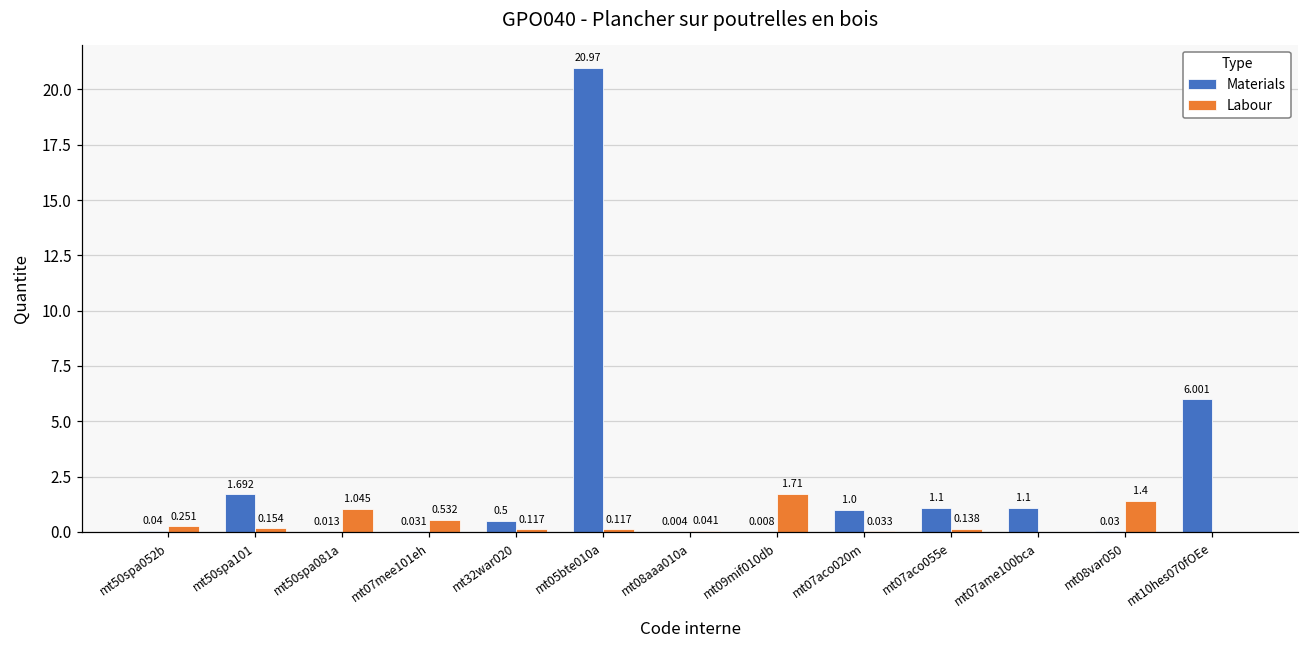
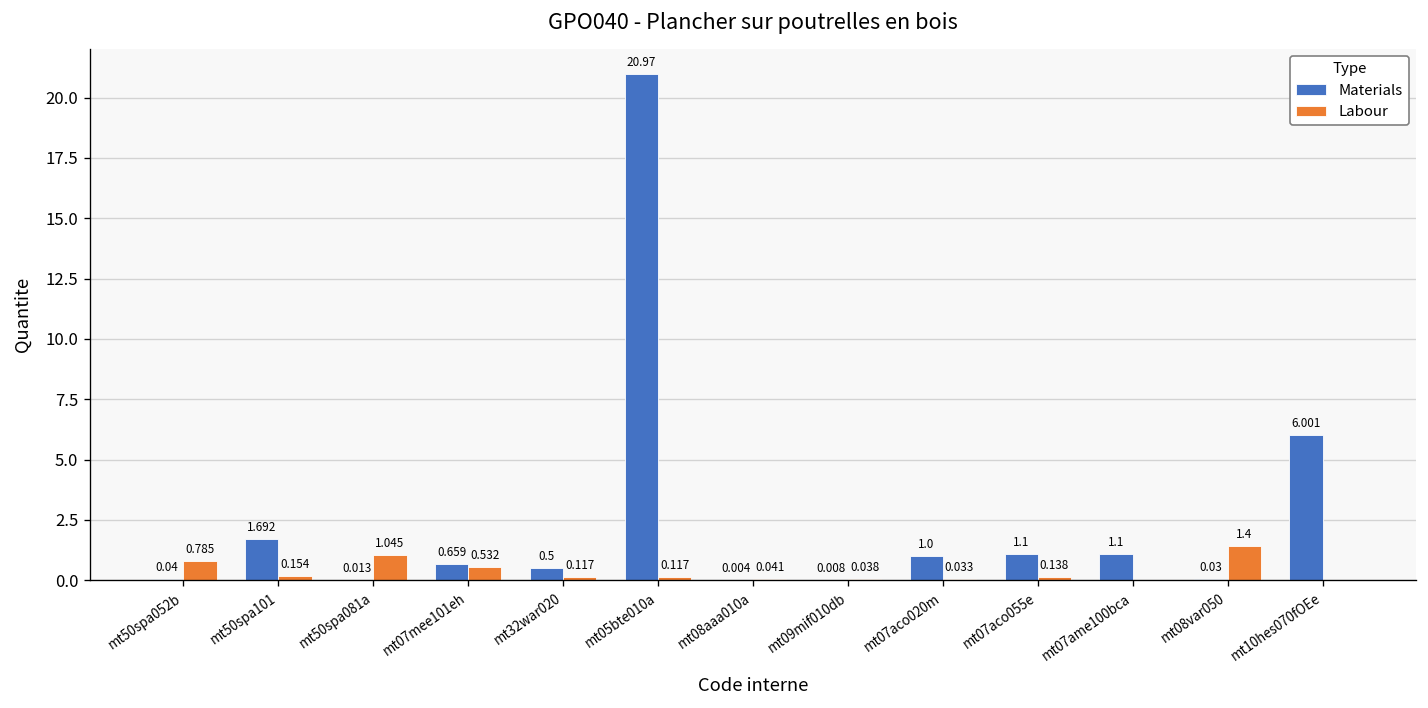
  {
    "Materials": {
      "mt50spa052b": 0.04,
      "mt50spa101": 1.692,
      "mt50spa081a": 0.013,
-     "mt07mee101eh": 0.031,
+     "mt07mee101eh": 0.659,
      "mt32war020": 0.5,
      "mt05bte010a": 20.97,
      "mt08aaa010a": 0.004,
      "mt09mif010db": 0.008,
      "mt07aco020m": 1.0,
      "mt07aco055e": 1.1,
      "mt07ame100bca": 1.1,
      "mt08var050": 0.03,
      "mt10hes070fOEe": 6.001
    },
    "Labour": {
-     "mt50spa052b": 0.251,
+     "mt50spa052b": 0.785,
      "mt50spa101": 0.154,
      "mt50spa081a": 1.045,
      "mt07mee101eh": 0.532,
      "mt32war020": 0.117,
      "mt05bte010a": 0.117,
      "mt08aaa010a": 0.041,
-     "mt09mif010db": 1.71,
+     "mt09mif010db": 0.038,
      "mt07aco020m": 0.033,
      "mt07aco055e": 0.138,
      "mt08var050": 1.4
    }
  }
